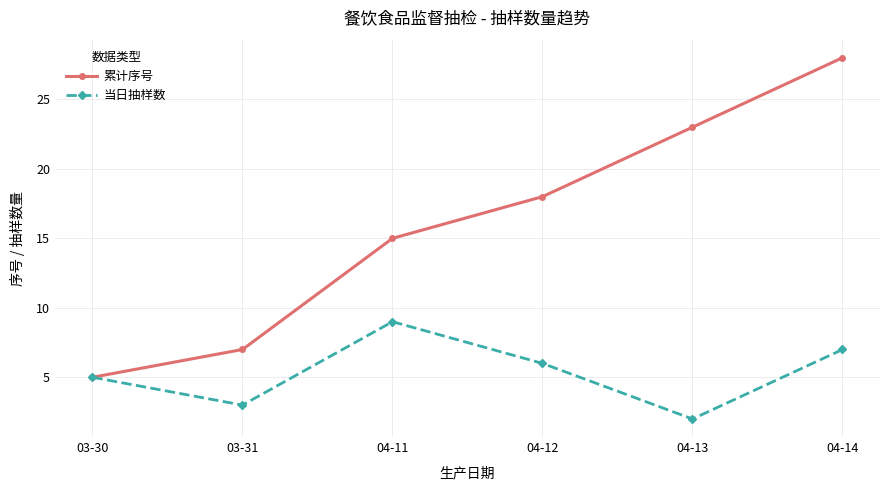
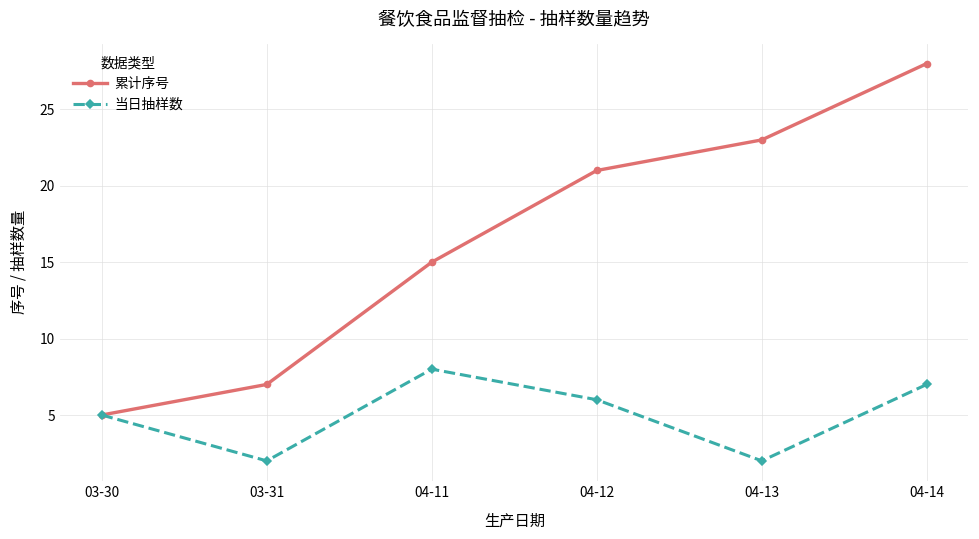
  {
    "累计序号": {
      "03-31": 7,
      "04-11": 15,
-     "04-12": 18,
+     "04-12": 21,
      "04-13": 23,
      "04-14": 28
    },
    "当日抽样数": {
-     "03-31": 3,
-     "04-11": 9,
+     "03-31": 2,
+     "04-11": 8,
      "04-12": 6,
      "04-13": 2,
      "04-14": 7
    }
  }
